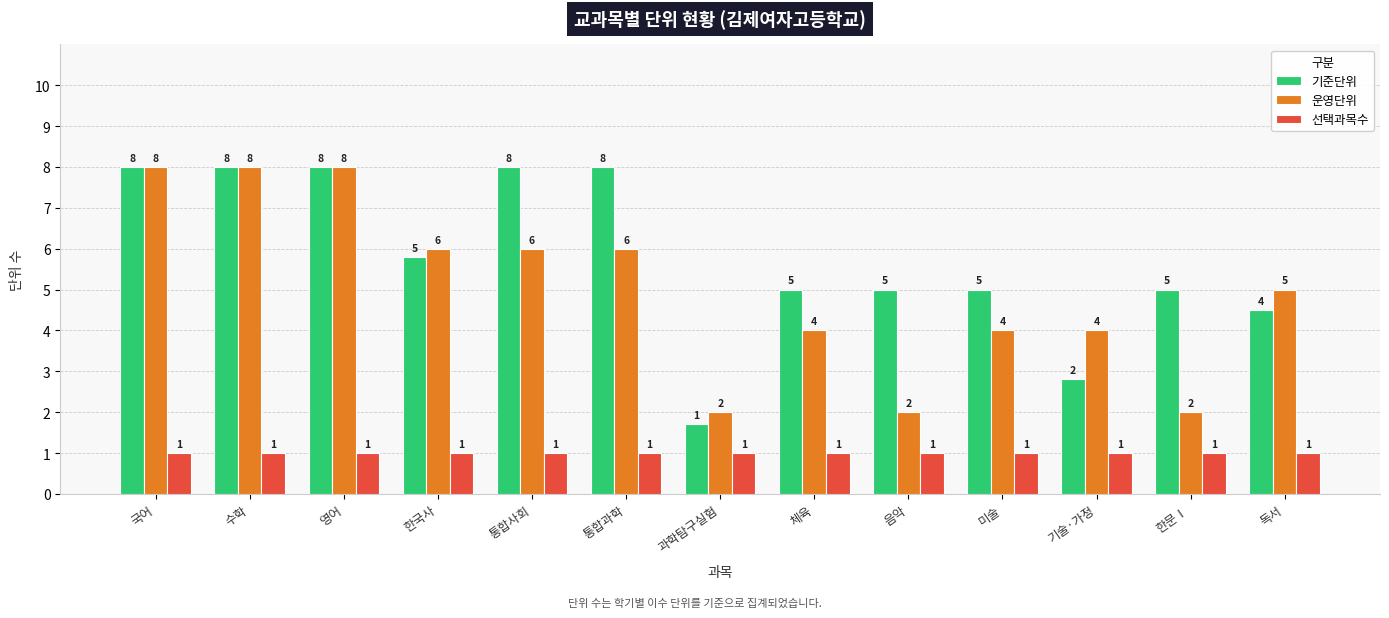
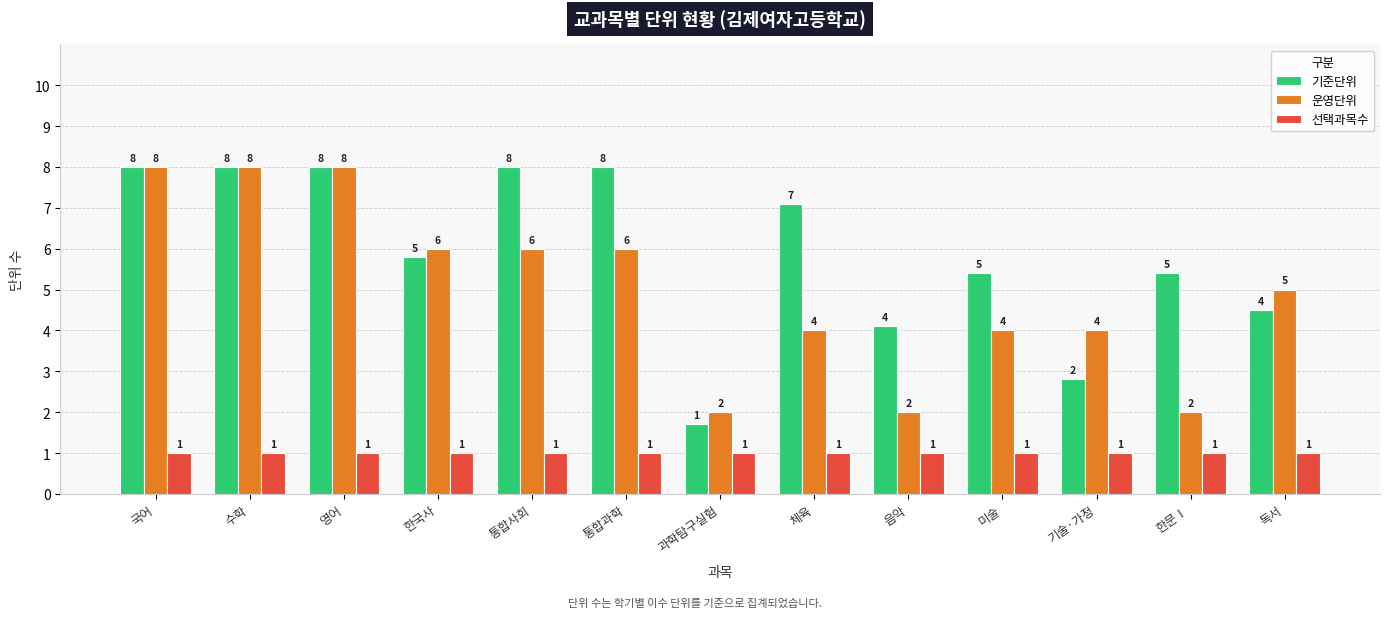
  {
    "기준단위": {
      "국어": 8,
      "수학": 8,
      "영어": 8,
      "통합사회": 8,
      "통합과학": 8,
-     "체육": 5,
-     "음악": 5,
-     "미술": 5.0,
-     "한문Ⅰ": 5.0,
+     "체육": 7,
+     "음악": 4,
+     "미술": 5.4,
+     "한문Ⅰ": 5.4,
      "독서": 4
    }
  }
